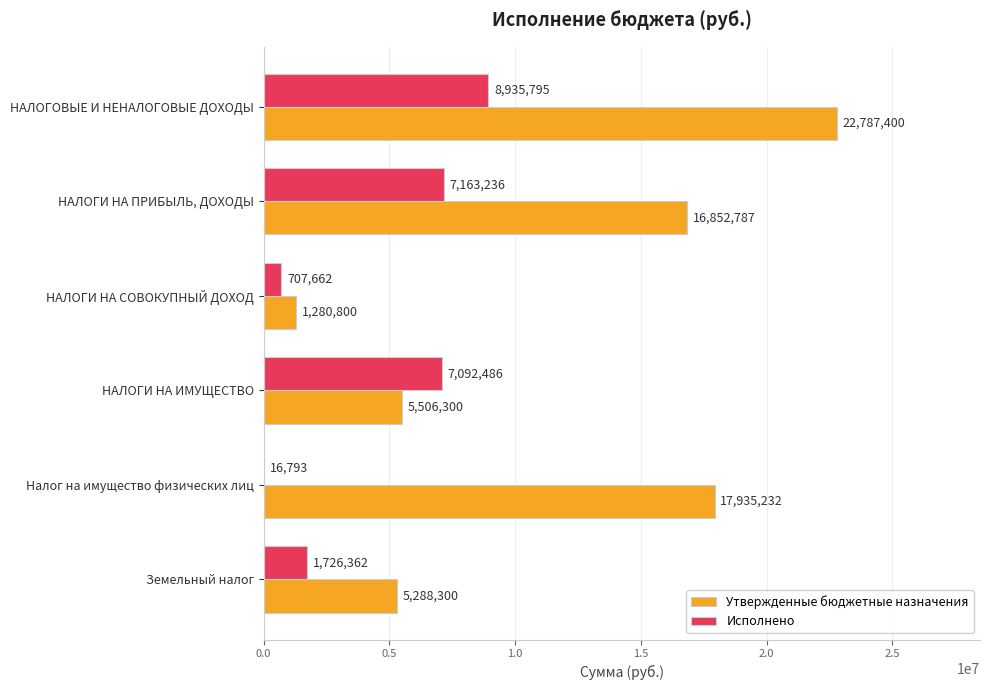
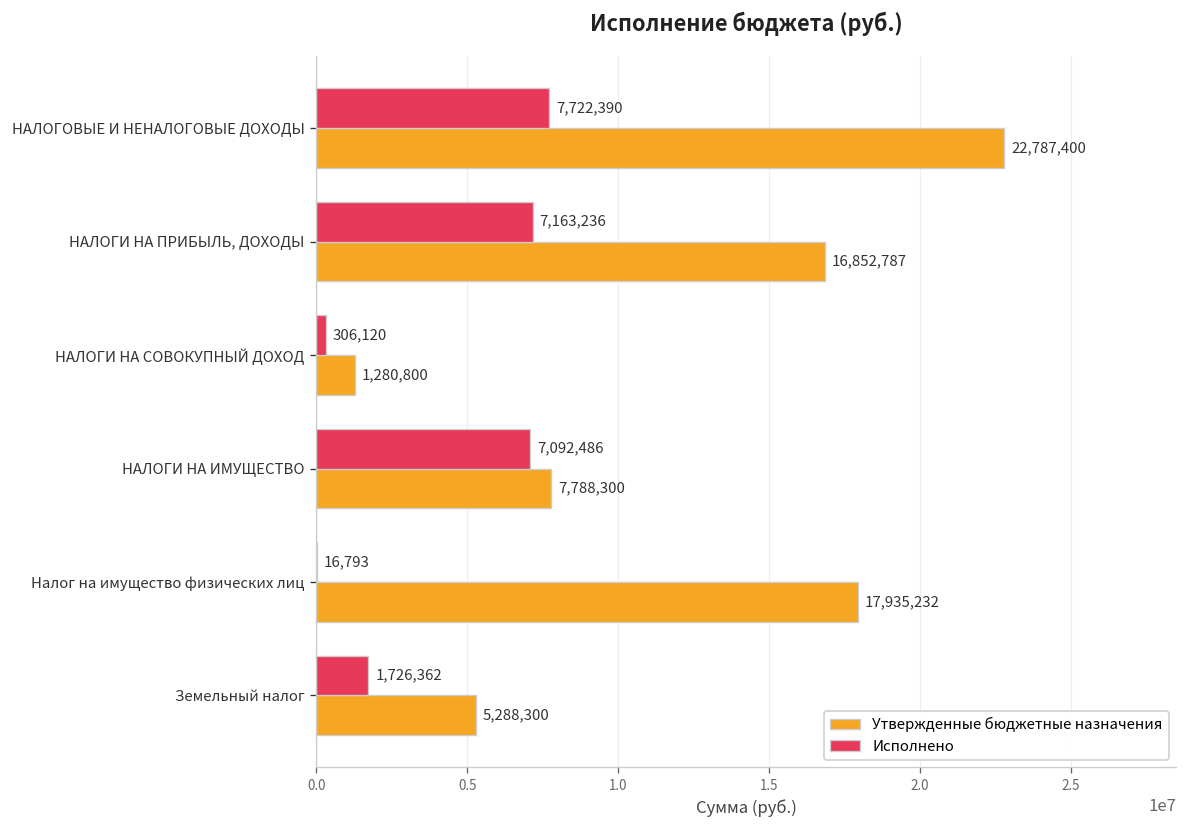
  {
    "Утвержденные бюджетные назначения": {
      "НАЛОГОВЫЕ И НЕНАЛОГОВЫЕ ДОХОДЫ": "22,787,400",
      "НАЛОГИ НА ПРИБЫЛЬ, ДОХОДЫ": "16,852,787",
      "НАЛОГИ НА СОВОКУПНЫЙ ДОХОД": "1,280,800",
-     "НАЛОГИ НА ИМУЩЕСТВО": "5,506,300",
+     "НАЛОГИ НА ИМУЩЕСТВО": "7,788,300",
      "Налог на имущество физических лиц": "17,935,232",
      "Земельный налог": "5,288,300"
    },
    "Исполнено": {
-     "НАЛОГОВЫЕ И НЕНАЛОГОВЫЕ ДОХОДЫ": "8,935,795",
+     "НАЛОГОВЫЕ И НЕНАЛОГОВЫЕ ДОХОДЫ": "7,722,390",
      "НАЛОГИ НА ПРИБЫЛЬ, ДОХОДЫ": "7,163,236",
-     "НАЛОГИ НА СОВОКУПНЫЙ ДОХОД": "707,662",
+     "НАЛОГИ НА СОВОКУПНЫЙ ДОХОД": "306,120",
      "НАЛОГИ НА ИМУЩЕСТВО": "7,092,486",
      "Налог на имущество физических лиц": "16,793",
      "Земельный налог": "1,726,362"
    }
  }
